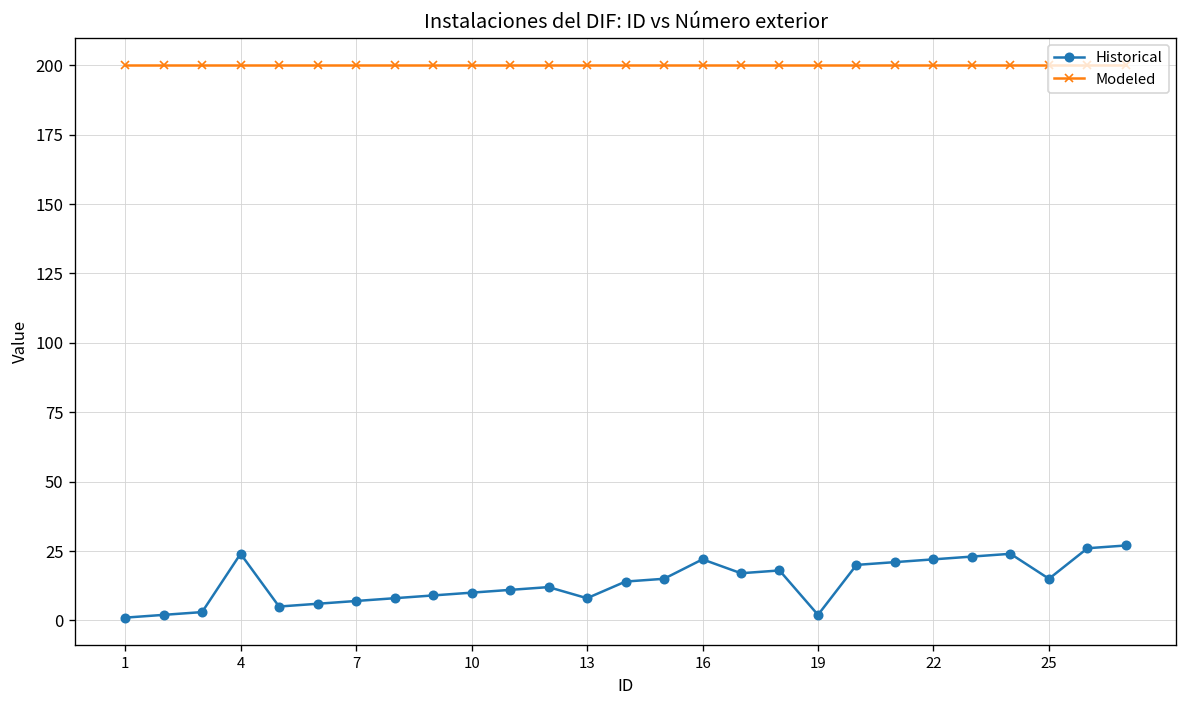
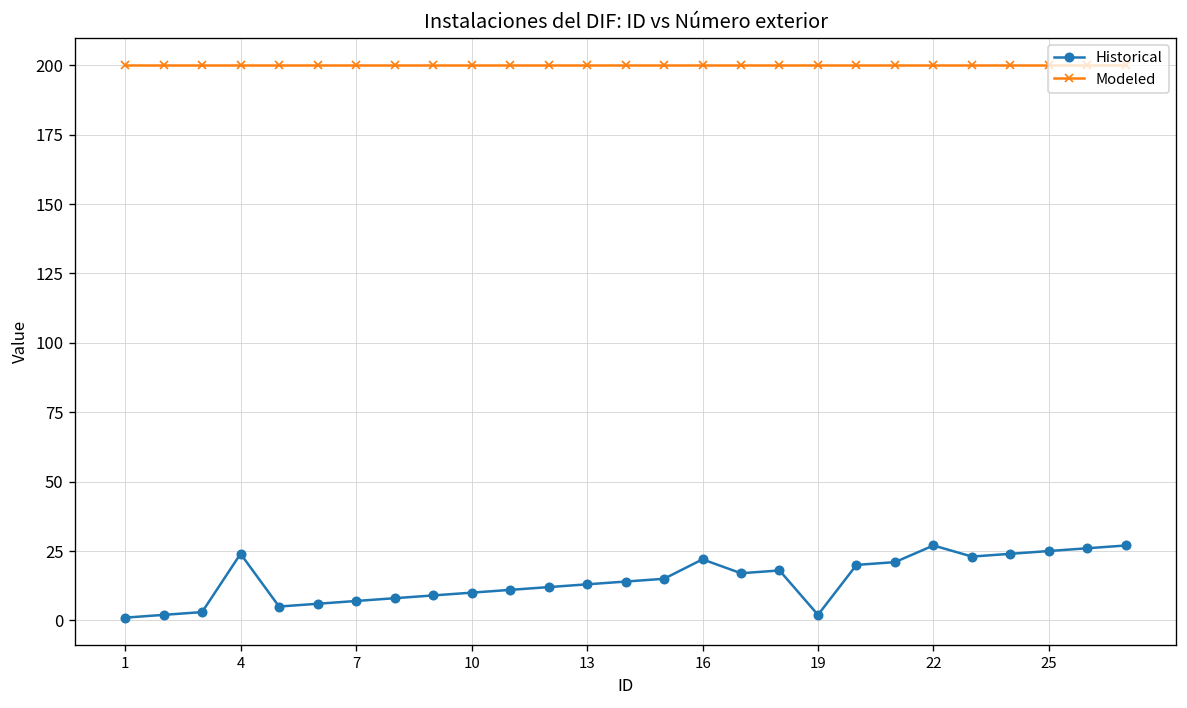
  {
    "Historical": {
      "1": 1,
      "4": 24,
      "7": 7,
      "10": 10,
-     "13": 8,
+     "13": 13,
      "16": 22,
      "19": 2,
-     "22": 22,
-     "25": 15
+     "22": 27,
+     "25": 25
    },
    "Modeled": {
      "1": 200,
      "4": 200,
      "7": 200,
      "10": 200,
      "13": 200,
      "16": 200,
      "19": 200,
      "22": 200
    }
  }
